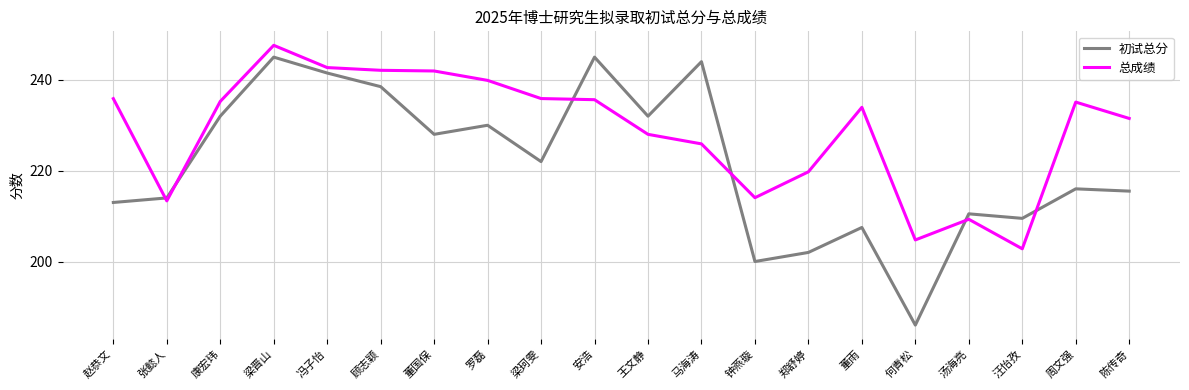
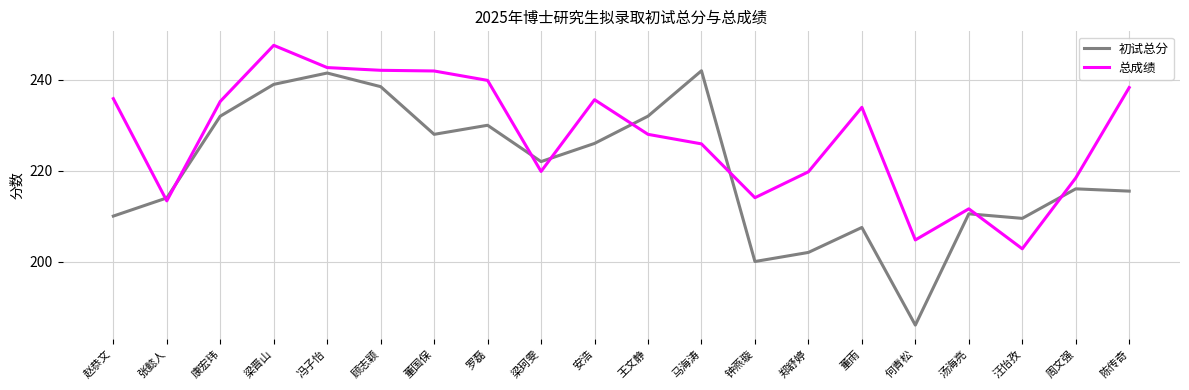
  {
    "初试总分": {
-     "赵恭文": 213,
+     "赵恭文": 210,
      "张懿人": 214,
      "康宏玮": 232,
-     "梁晋山": 245,
+     "梁晋山": 239,
      "冯子怡": 242,
      "顾志颖": 239,
      "董国保": 228,
      "罗磊": 230,
      "梁珂雯": 222,
-     "安浩": 245,
+     "安浩": 226,
      "王文静": 232,
-     "马海涛": 244,
+     "马海涛": 242,
      "钟燕璇": 200,
      "郑舒婷": 202,
      "董雨": 208,
      "何青松": 186,
      "汤海亮": 211,
      "汪怡孜": 210,
      "周文强": 216,
      "陈传奇": 216
    },
    "总成绩": {
      "赵恭文": 236,
      "张懿人": 213,
      "康宏玮": 235,
      "梁晋山": 248,
      "冯子怡": 243,
      "顾志颖": 242,
      "董国保": 242,
      "罗磊": 240,
-     "梁珂雯": 236,
+     "梁珂雯": 220,
      "安浩": 236,
      "王文静": 228,
      "马海涛": 226,
      "钟燕璇": 214,
      "郑舒婷": 220,
      "董雨": 234,
      "何青松": 205,
-     "汤海亮": 209,
+     "汤海亮": 212,
      "汪怡孜": 203,
-     "周文强": 235,
-     "陈传奇": 232
+     "周文强": 218,
+     "陈传奇": 238
    }
  }
